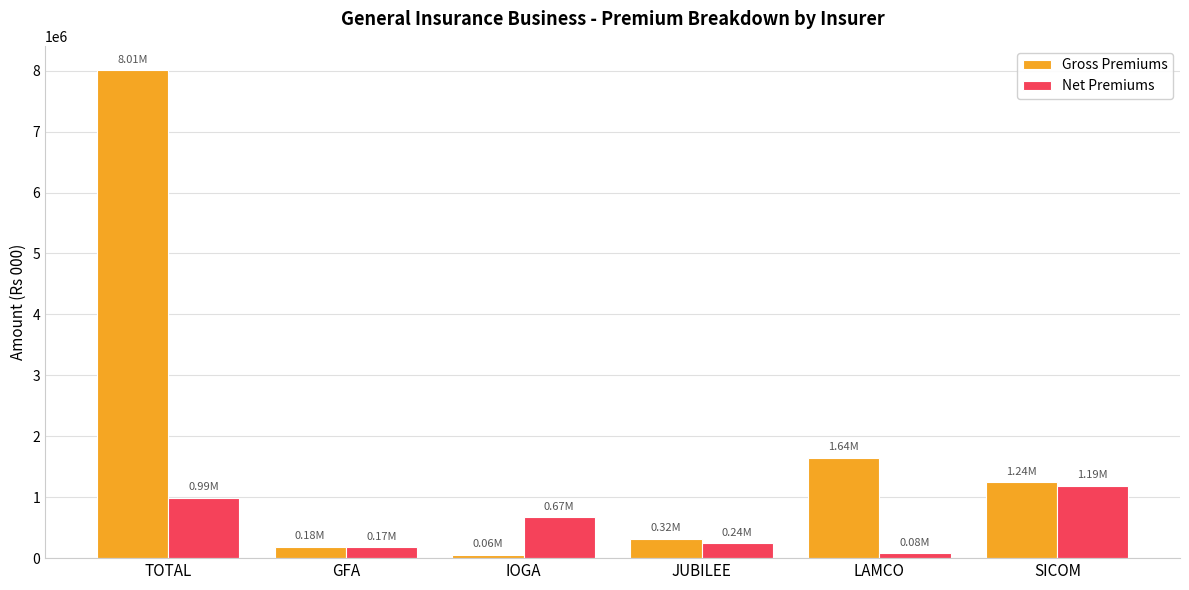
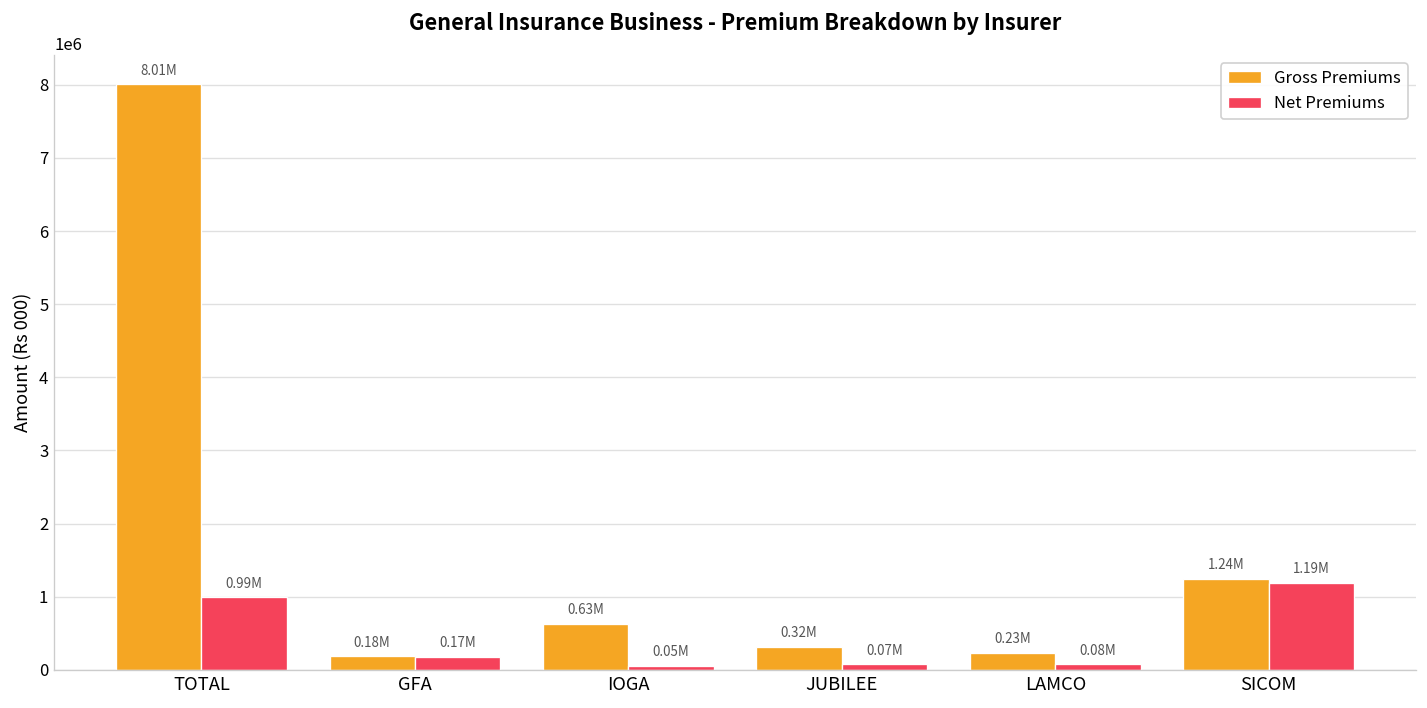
  {
    "Gross Premiums": {
      "TOTAL": "8.01M",
      "GFA": "0.18M",
-     "IOGA": "0.06M",
+     "IOGA": "0.63M",
      "JUBILEE": "0.32M",
-     "LAMCO": "1.64M",
+     "LAMCO": "0.23M",
      "SICOM": "1.24M"
    },
    "Net Premiums": {
      "TOTAL": "0.99M",
      "GFA": "0.17M",
-     "IOGA": "0.67M",
-     "JUBILEE": "0.24M",
+     "IOGA": "0.05M",
+     "JUBILEE": "0.07M",
      "LAMCO": "0.08M",
      "SICOM": "1.19M"
    }
  }
